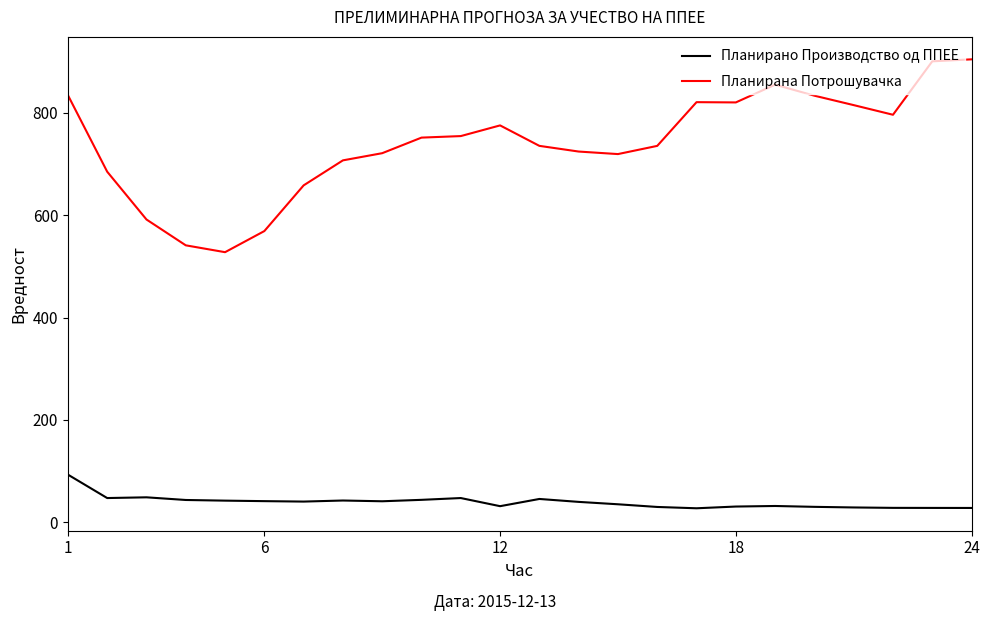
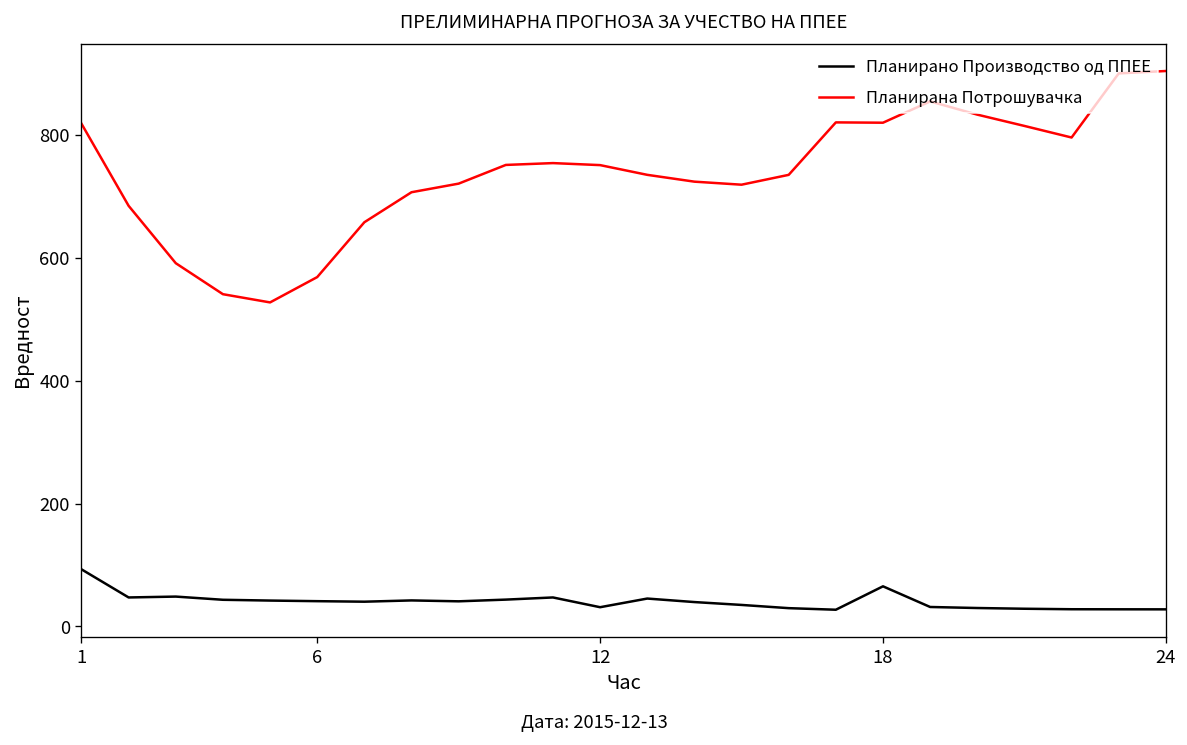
  {
    "Планирано Производство од ППЕЕ": {
      "1": 90,
      "6": 40,
      "12": 30,
-     "18": 30,
+     "18": 70,
      "24": 30
    },
    "Планирана Потрошувачка": {
-     "1": 830,
+     "1": 820,
      "6": 570,
-     "12": 780,
+     "12": 750,
      "18": 820,
      "24": 900
    }
  }
